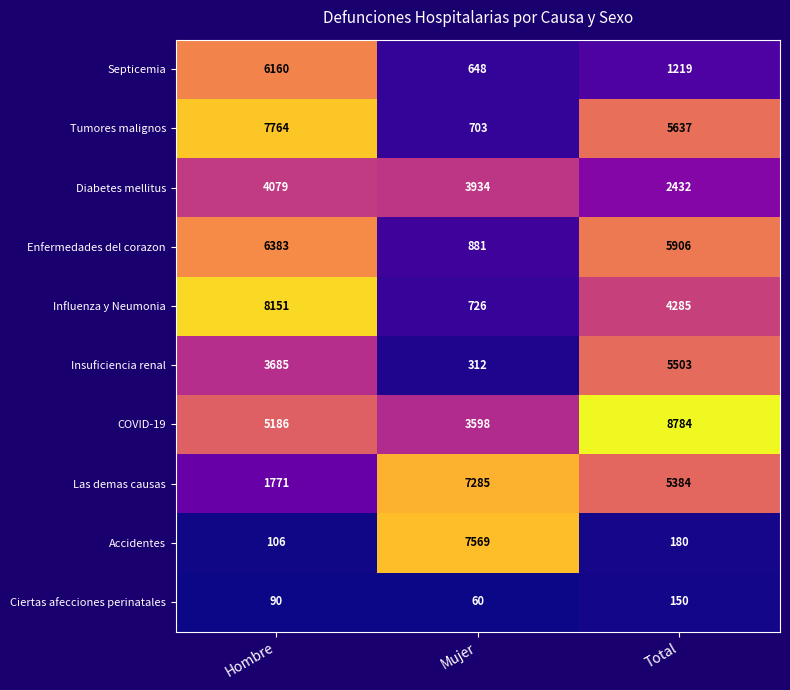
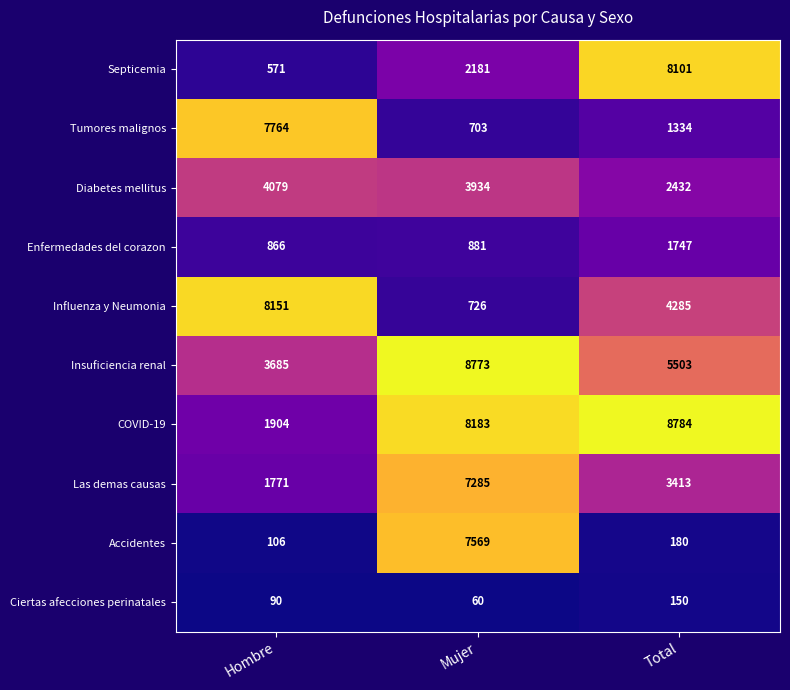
  {
    "Septicemia": {
-     "Hombre": 6160,
-     "Mujer": 648,
-     "Total": 1219
+     "Hombre": 571,
+     "Mujer": 2181,
+     "Total": 8101
    },
    "Tumores malignos": {
      "Hombre": 7764,
      "Mujer": 703,
-     "Total": 5637
+     "Total": 1334
    },
    "Diabetes mellitus": {
      "Hombre": 4079,
      "Mujer": 3934,
      "Total": 2432
    },
    "Enfermedades del corazon": {
-     "Hombre": 6383,
+     "Hombre": 866,
      "Mujer": 881,
-     "Total": 5906
+     "Total": 1747
    },
    "Influenza y Neumonia": {
      "Hombre": 8151,
      "Mujer": 726,
      "Total": 4285
    },
    "Insuficiencia renal": {
      "Hombre": 3685,
-     "Mujer": 312,
+     "Mujer": 8773,
      "Total": 5503
    },
    "COVID-19": {
-     "Hombre": 5186,
-     "Mujer": 3598,
+     "Hombre": 1904,
+     "Mujer": 8183,
      "Total": 8784
    },
    "Las demas causas": {
      "Hombre": 1771,
      "Mujer": 7285,
-     "Total": 5384
+     "Total": 3413
    },
    "Accidentes": {
      "Hombre": 106,
      "Mujer": 7569,
      "Total": 180
    },
    "Ciertas afecciones perinatales": {
      "Hombre": 90,
      "Mujer": 60,
      "Total": 150
    }
  }
